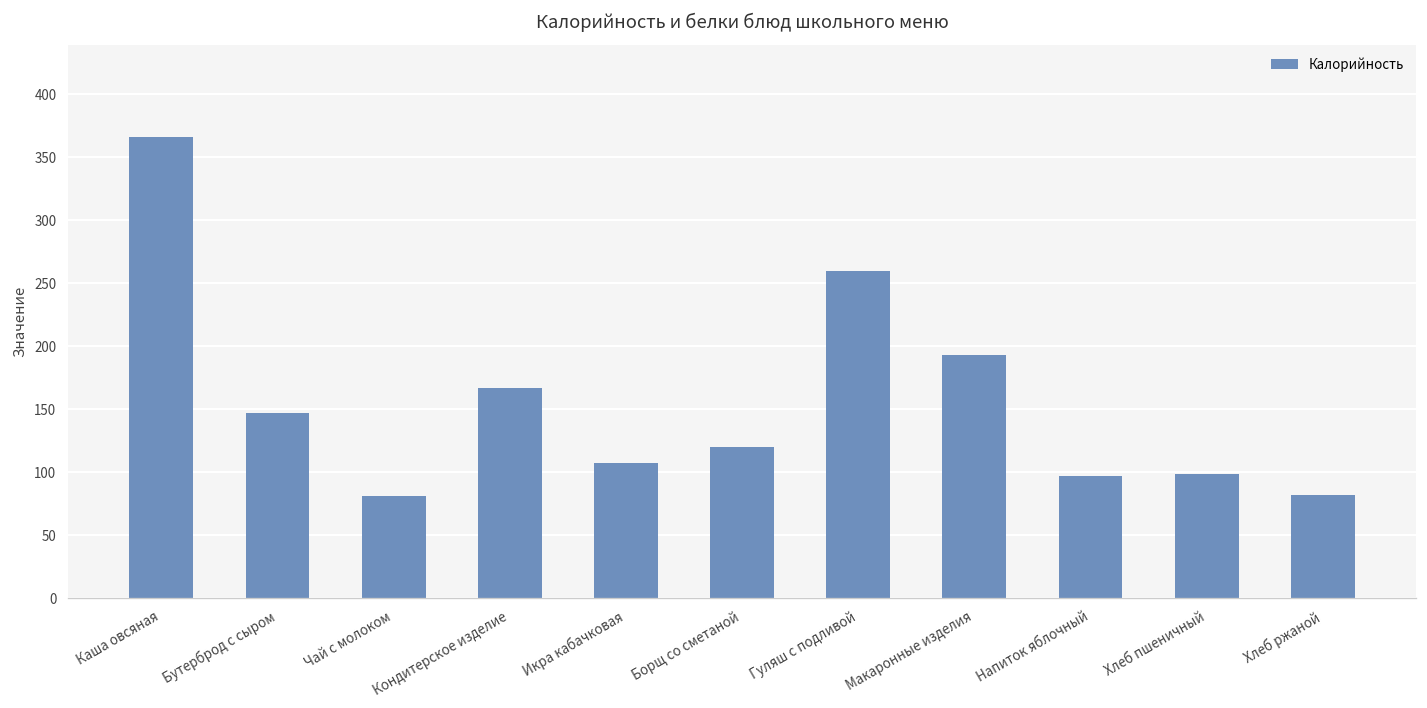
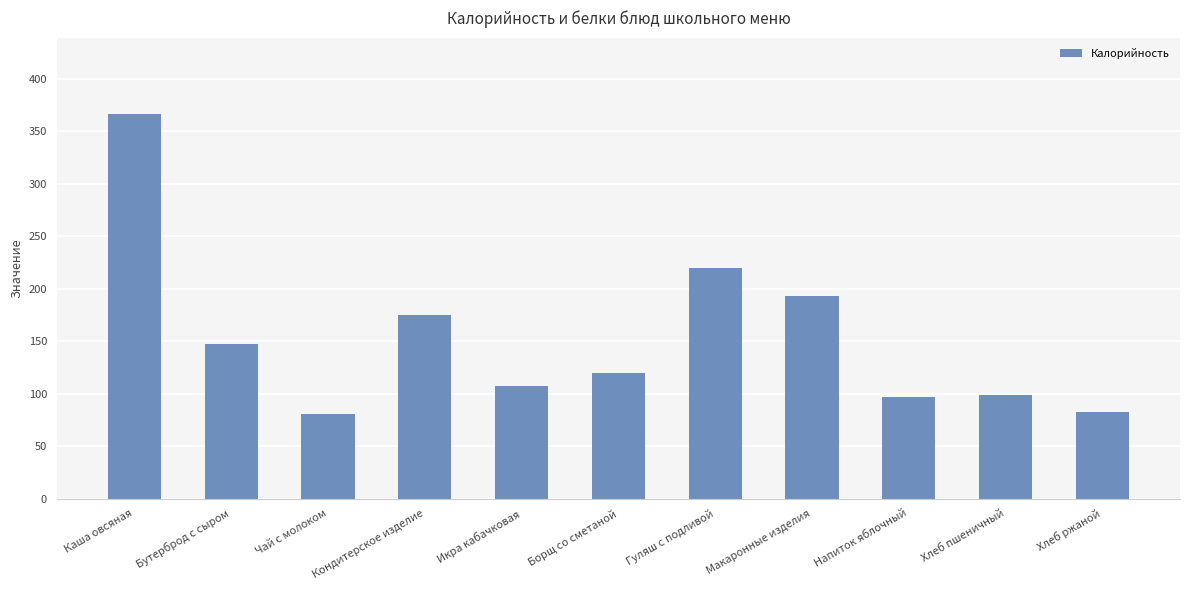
  {
    "Каша овсяная": 366,
    "Бутерброд с сыром": 147,
    "Чай с молоком": 81,
-   "Кондитерское изделие": 167,
+   "Кондитерское изделие": 175,
    "Икра кабачковая": 107,
    "Борщ со сметаной": 120,
-   "Гуляш с подливой": 260,
+   "Гуляш с подливой": 220,
    "Макаронные изделия": 193,
    "Напиток яблочный": 97,
    "Хлеб пшеничный": 99,
    "Хлеб ржаной": 82
  }
